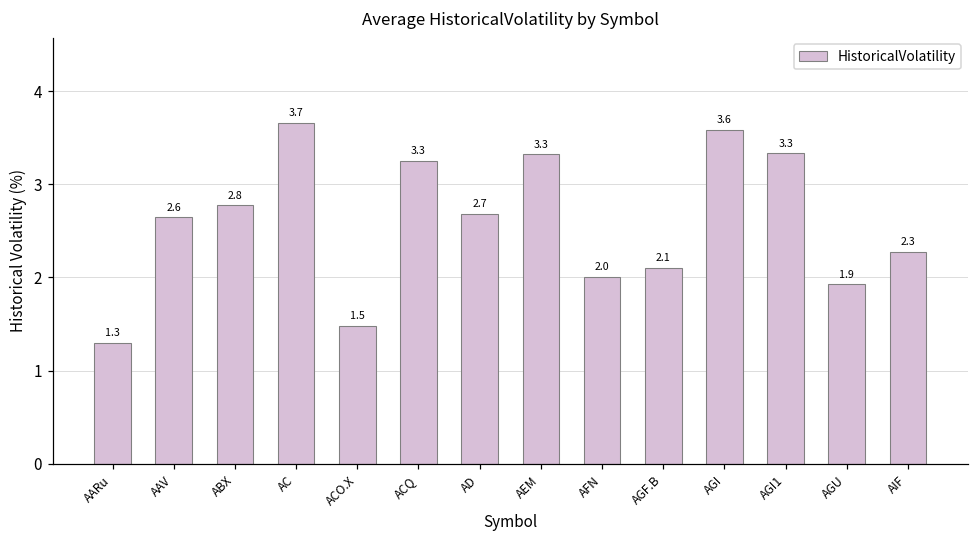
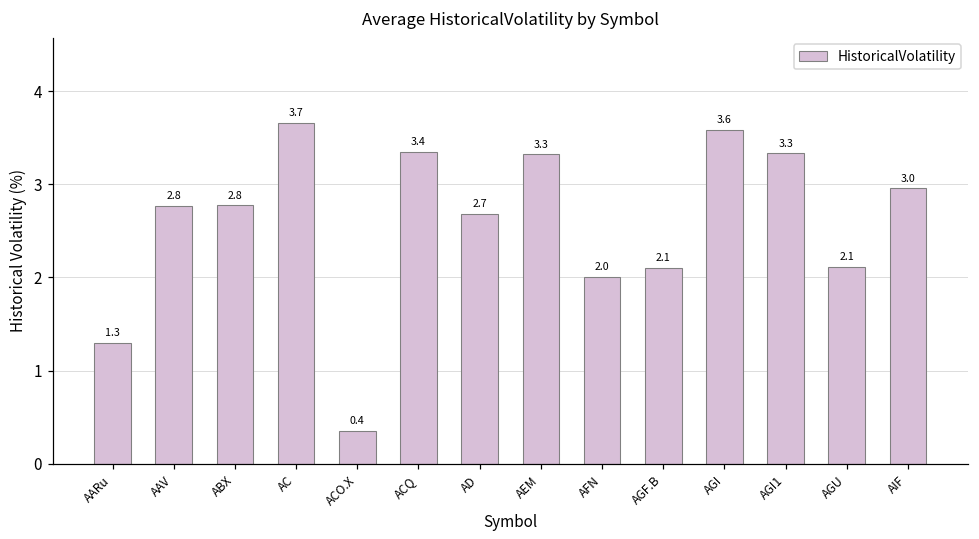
  {
    "AARu": 1.3,
-   "AAV": 2.6,
+   "AAV": 2.8,
    "ABX": 2.8,
    "AC": 3.7,
-   "ACO.X": 1.5,
-   "ACQ": 3.3,
+   "ACO.X": 0.4,
+   "ACQ": 3.4,
    "AD": 2.7,
    "AEM": 3.3,
    "AFN": 2.0,
    "AGF.B": 2.1,
    "AGI": 3.6,
    "AGI1": 3.3,
-   "AGU": 1.9,
-   "AIF": 2.3
+   "AGU": 2.1,
+   "AIF": 3.0
  }
